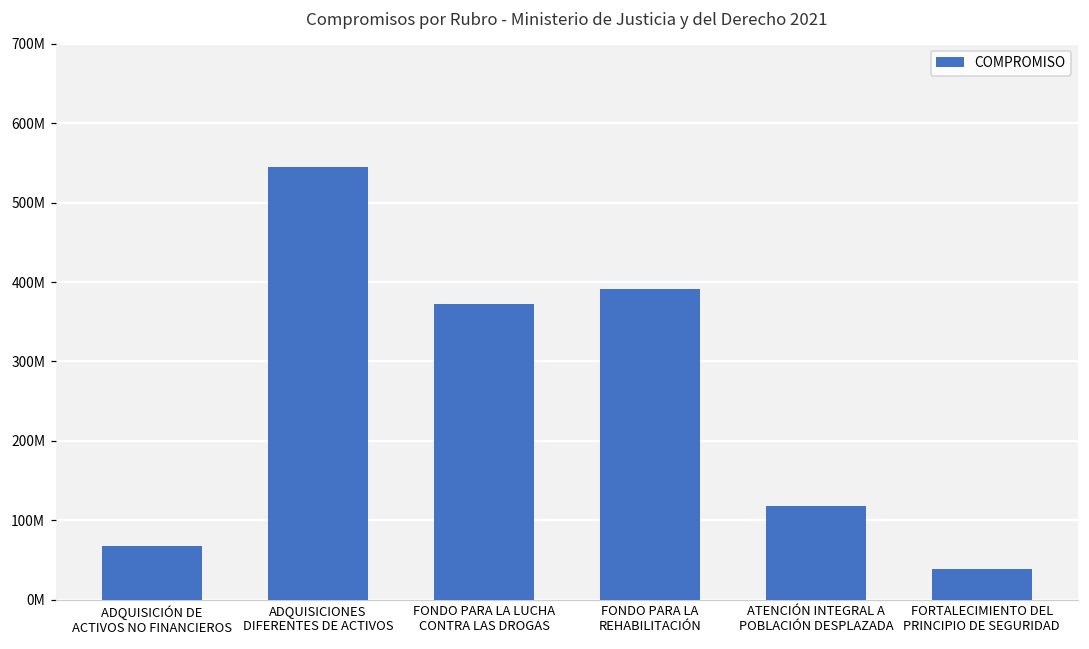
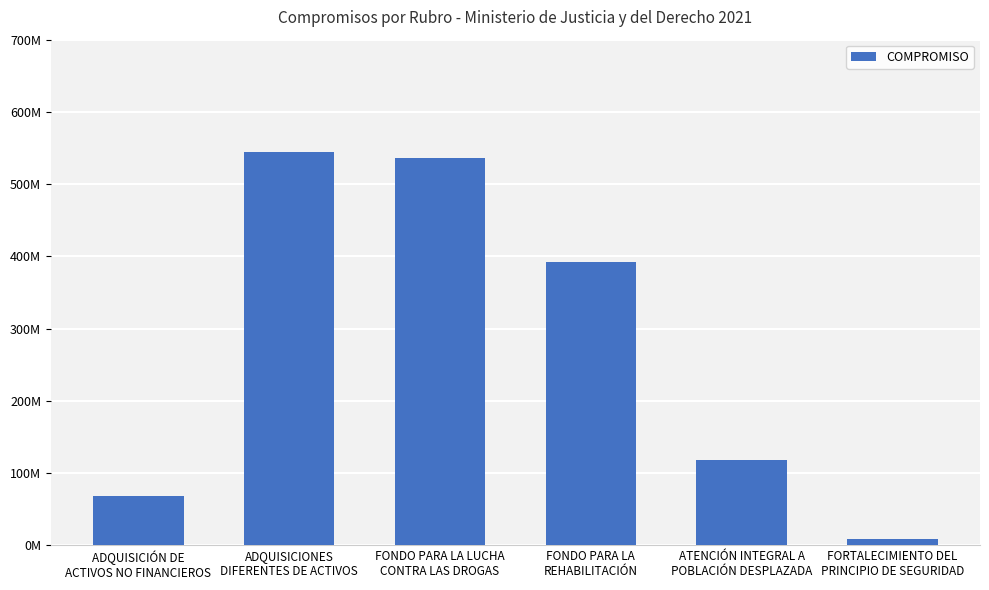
  {
    "ADQUISICIÓN DE ACTIVOS NO FINANCIEROS": 70000000,
    "ADQUISICIONES DIFERENTES DE ACTIVOS": 540000000,
-   "FONDO PARA LA LUCHA CONTRA LAS DROGAS": 370000000,
+   "FONDO PARA LA LUCHA CONTRA LAS DROGAS": 540000000,
    "FONDO PARA LA REHABILITACIÓN": 390000000,
    "ATENCIÓN INTEGRAL A POBLACIÓN DESPLAZADA": 120000000,
-   "FORTALECIMIENTO DEL PRINCIPIO DE SEGURIDAD": 40000000
+   "FORTALECIMIENTO DEL PRINCIPIO DE SEGURIDAD": 10000000
  }
